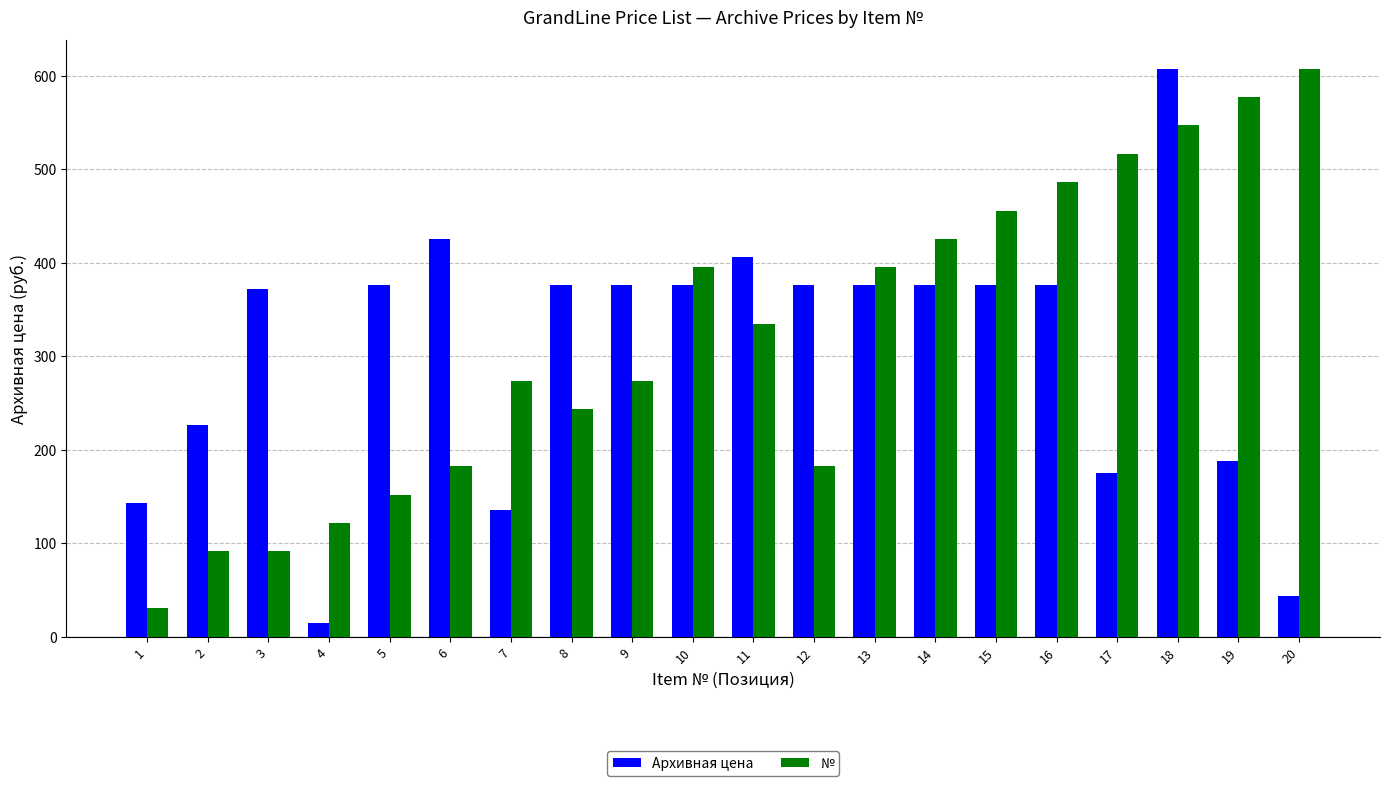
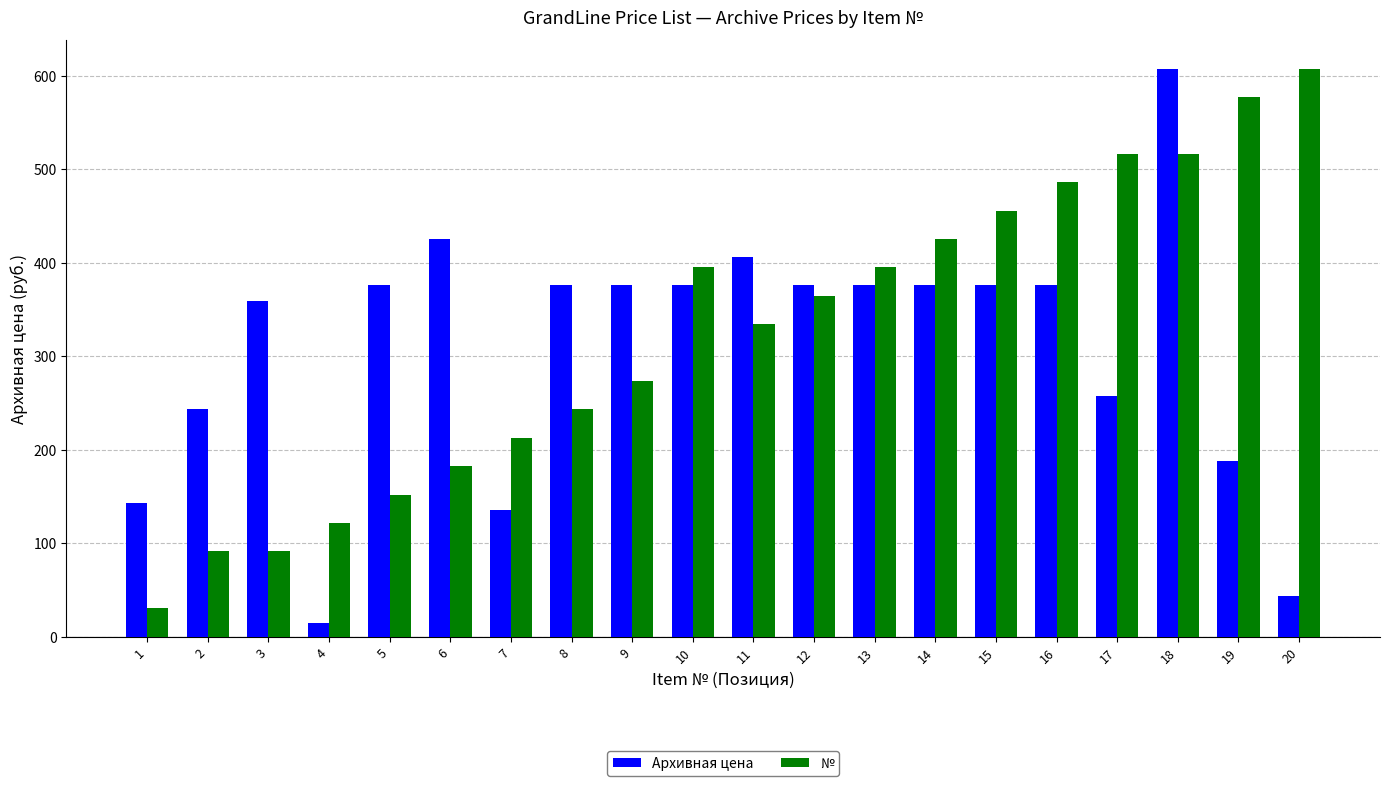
  {
    "Архивная цена": {
      "1": 140,
-     "2": 230,
-     "3": 370,
+     "2": 240,
+     "3": 360,
      "4": 10,
      "5": 380,
      "6": 430,
      "7": 140,
      "8": 380,
      "9": 380,
      "10": 380,
      "11": 410,
      "12": 380,
      "13": 380,
      "14": 380,
      "15": 380,
      "16": 380,
-     "17": 180,
+     "17": 260,
      "18": 610,
      "19": 190,
      "20": 40
    },
    "№": {
      "1": 30,
      "2": 90,
      "3": 90,
      "4": 120,
      "5": 150,
      "6": 180,
-     "7": 270,
+     "7": 210,
      "8": 240,
      "9": 270,
      "10": 400,
      "11": 330,
-     "12": 180,
+     "12": 360,
      "13": 400,
      "14": 430,
      "15": 460,
      "16": 490,
      "17": 520,
-     "18": 550,
+     "18": 520,
      "19": 580,
      "20": 610
    }
  }
